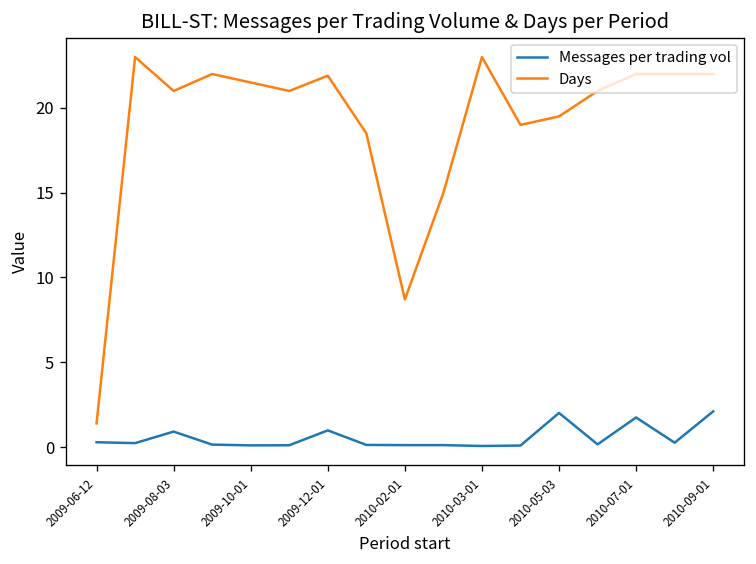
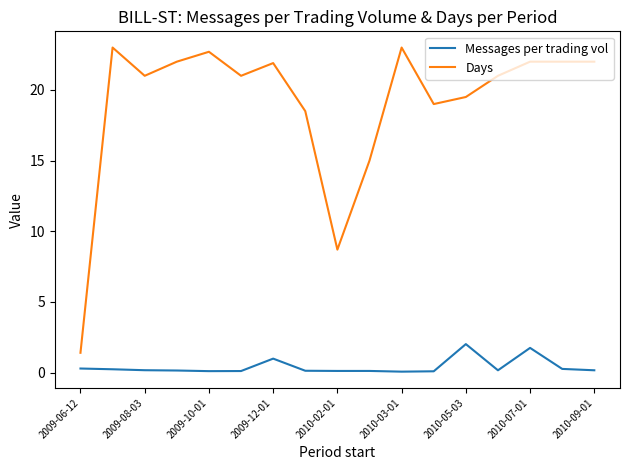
  {
    "Messages per trading vol": {
      "2009-06-12": 0.3,
-     "2009-08-03": 0.9,
+     "2009-08-03": 0.2,
      "2009-10-01": 0.1,
      "2009-12-01": 1.0,
      "2010-02-01": 0.1,
      "2010-03-01": 0.1,
      "2010-05-03": 2.0,
      "2010-07-01": 1.7,
-     "2010-09-01": 2.1
+     "2010-09-01": 0.2
    },
    "Days": {
      "2009-06-12": 1.4,
      "2009-08-03": 21.0,
-     "2009-10-01": 21.5,
+     "2009-10-01": 22.7,
      "2009-12-01": 21.9,
      "2010-02-01": 8.7,
      "2010-03-01": 23.0,
      "2010-05-03": 19.5
    }
  }
